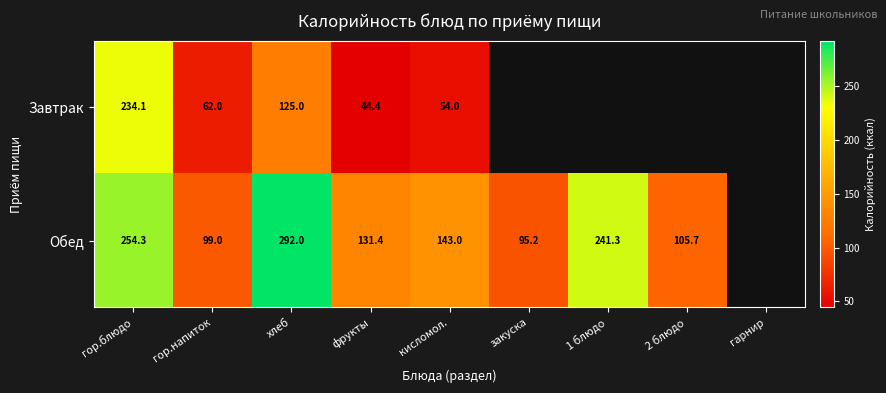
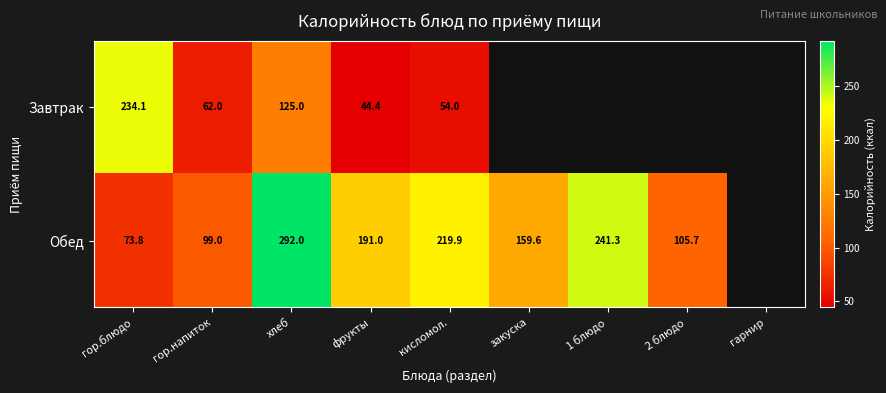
  {
    "Завтрак": {
      "гор.блюдо": 234.1,
      "гор.напиток": 62.0,
      "хлеб": 125.0,
      "фрукты": 44.4,
      "кисломол.": 54.0
    },
    "Обед": {
-     "гор.блюдо": 254.3,
+     "гор.блюдо": 73.8,
      "гор.напиток": 99.0,
      "хлеб": 292.0,
-     "фрукты": 131.4,
-     "кисломол.": 143.0,
-     "закуска": 95.2,
+     "фрукты": 191.0,
+     "кисломол.": 219.9,
+     "закуска": 159.6,
      "1 блюдо": 241.3,
      "2 блюдо": 105.7
    }
  }
